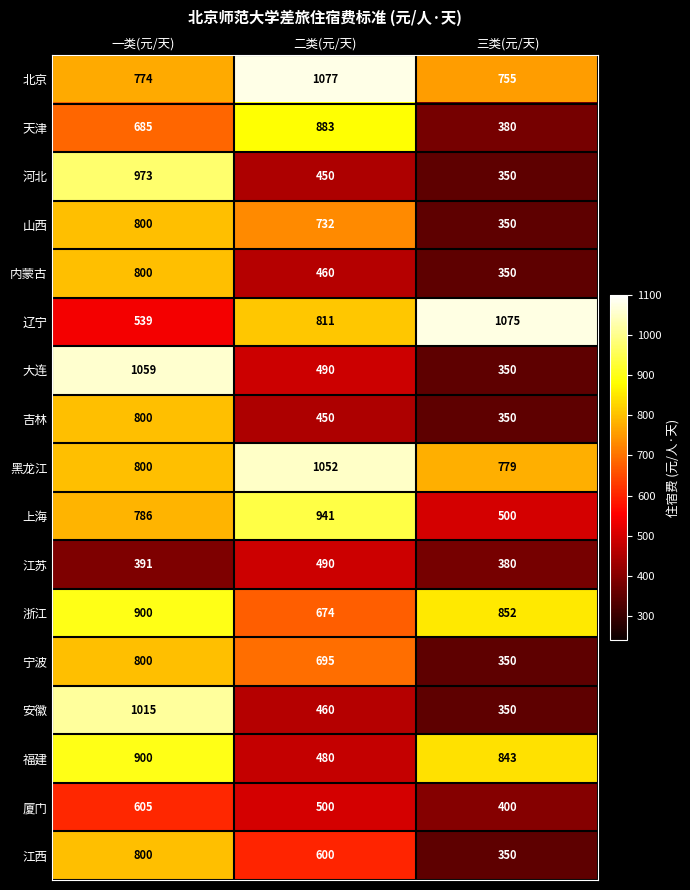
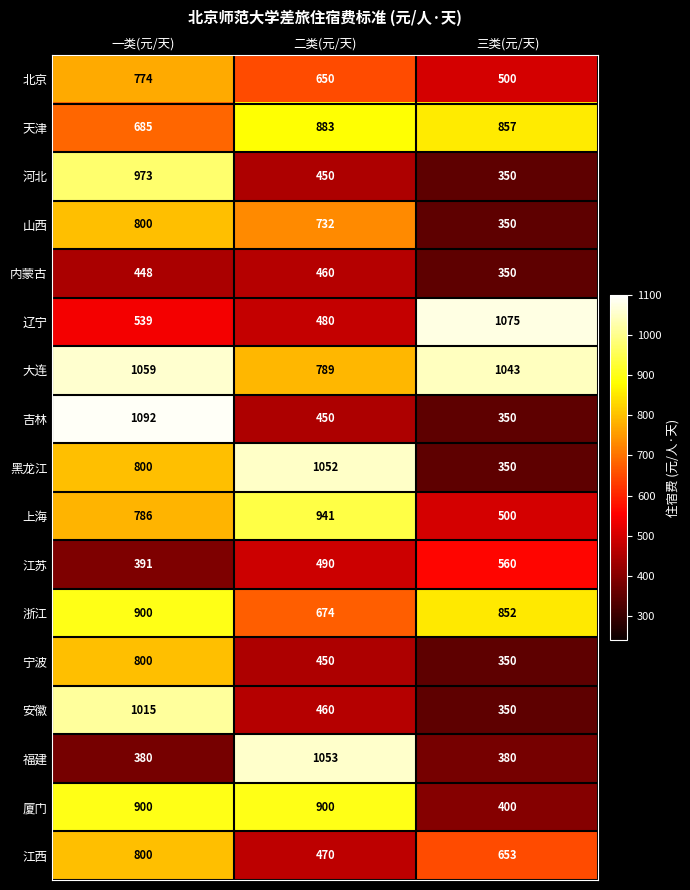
  {
    "北京": {
      "一类(元/天)": 774,
-     "二类(元/天)": 1077,
-     "三类(元/天)": 755
+     "二类(元/天)": 650,
+     "三类(元/天)": 500
    },
    "天津": {
      "一类(元/天)": 685,
      "二类(元/天)": 883,
-     "三类(元/天)": 380
+     "三类(元/天)": 857
    },
    "河北": {
      "一类(元/天)": 973,
      "二类(元/天)": 450,
      "三类(元/天)": 350
    },
    "山西": {
      "一类(元/天)": 800,
      "二类(元/天)": 732,
      "三类(元/天)": 350
    },
    "内蒙古": {
-     "一类(元/天)": 800,
+     "一类(元/天)": 448,
      "二类(元/天)": 460,
      "三类(元/天)": 350
    },
    "辽宁": {
      "一类(元/天)": 539,
-     "二类(元/天)": 811,
+     "二类(元/天)": 480,
      "三类(元/天)": 1075
    },
    "大连": {
      "一类(元/天)": 1059,
-     "二类(元/天)": 490,
-     "三类(元/天)": 350
+     "二类(元/天)": 789,
+     "三类(元/天)": 1043
    },
    "吉林": {
-     "一类(元/天)": 800,
+     "一类(元/天)": 1092,
      "二类(元/天)": 450,
      "三类(元/天)": 350
    },
    "黑龙江": {
      "一类(元/天)": 800,
      "二类(元/天)": 1052,
-     "三类(元/天)": 779
+     "三类(元/天)": 350
    },
    "上海": {
      "一类(元/天)": 786,
      "二类(元/天)": 941,
      "三类(元/天)": 500
    },
    "江苏": {
      "一类(元/天)": 391,
      "二类(元/天)": 490,
-     "三类(元/天)": 380
+     "三类(元/天)": 560
    },
    "浙江": {
      "一类(元/天)": 900,
      "二类(元/天)": 674,
      "三类(元/天)": 852
    },
    "宁波": {
      "一类(元/天)": 800,
-     "二类(元/天)": 695,
+     "二类(元/天)": 450,
      "三类(元/天)": 350
    },
    "安徽": {
      "一类(元/天)": 1015,
      "二类(元/天)": 460,
      "三类(元/天)": 350
    },
    "福建": {
-     "一类(元/天)": 900,
-     "二类(元/天)": 480,
-     "三类(元/天)": 843
+     "一类(元/天)": 380,
+     "二类(元/天)": 1053,
+     "三类(元/天)": 380
    },
    "厦门": {
-     "一类(元/天)": 605,
-     "二类(元/天)": 500,
+     "一类(元/天)": 900,
+     "二类(元/天)": 900,
      "三类(元/天)": 400
    },
    "江西": {
      "一类(元/天)": 800,
-     "二类(元/天)": 600,
-     "三类(元/天)": 350
+     "二类(元/天)": 470,
+     "三类(元/天)": 653
    }
  }
